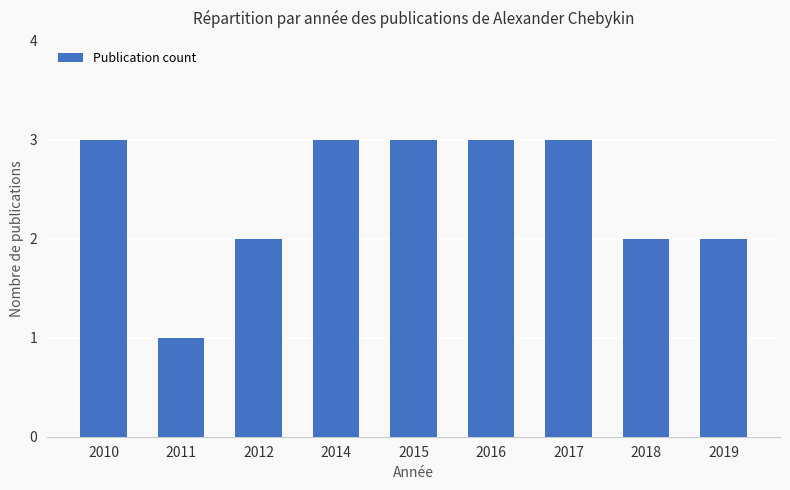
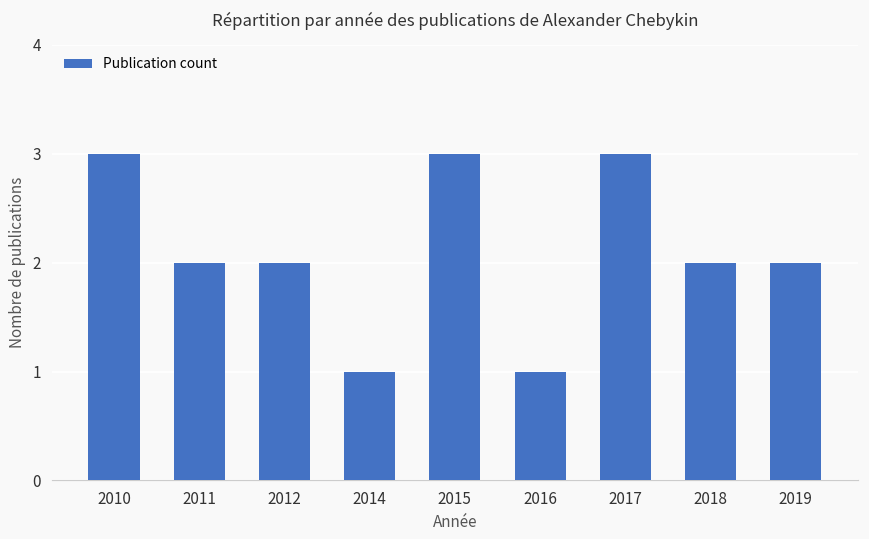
  {
    "2010": 3,
-   "2011": 1,
+   "2011": 2,
    "2012": 2,
-   "2014": 3,
+   "2014": 1,
    "2015": 3,
-   "2016": 3,
+   "2016": 1,
    "2017": 3,
    "2018": 2,
    "2019": 2
  }
